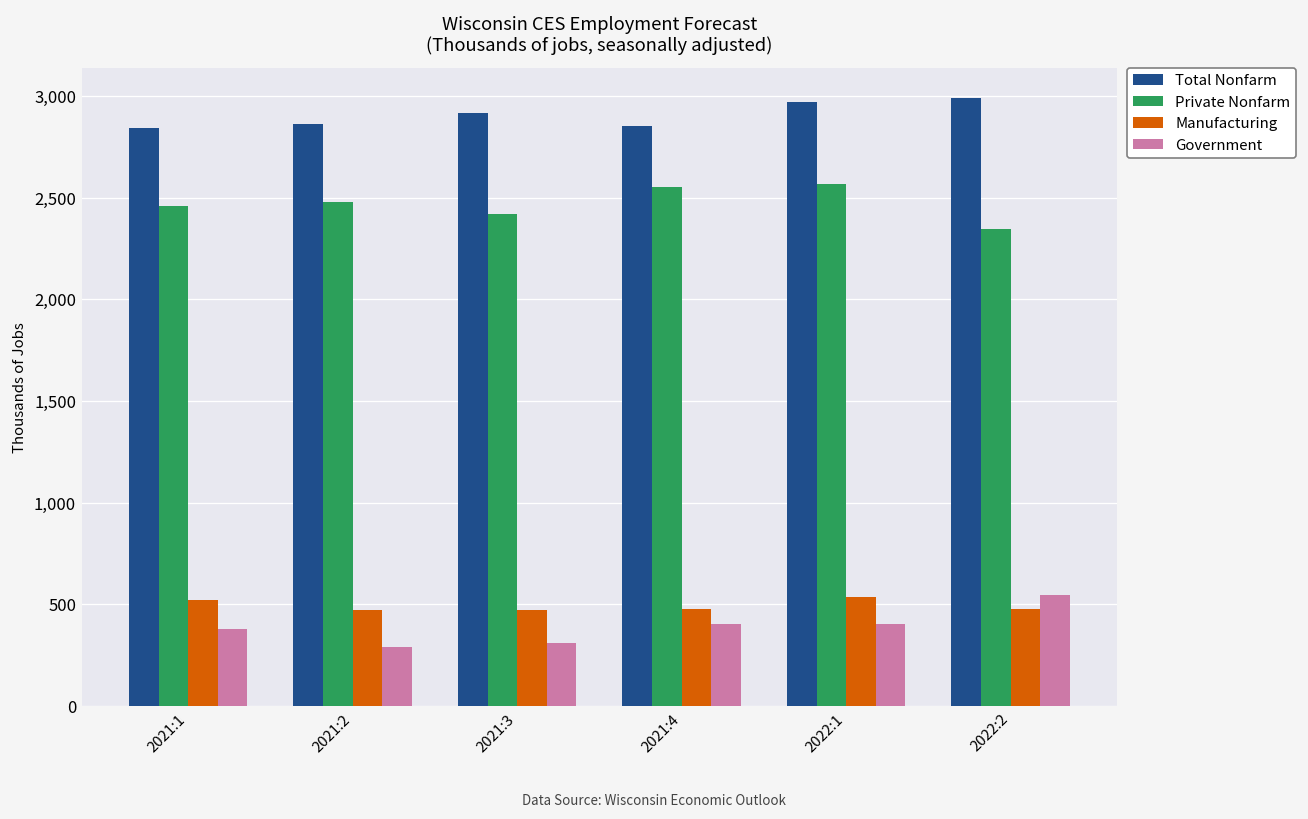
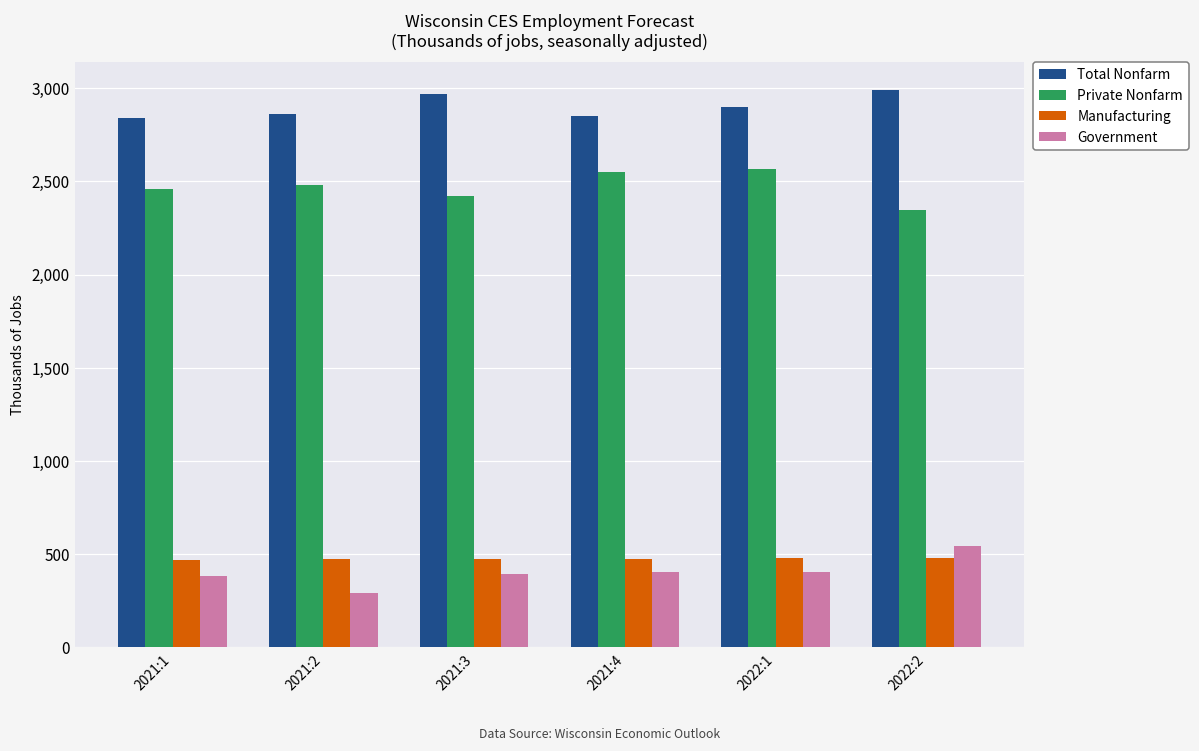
  {
    "Total Nonfarm": {
      "2021:1": "2,840",
      "2021:2": "2,860",
-     "2021:3": "2,920",
+     "2021:3": "2,970",
      "2021:4": "2,850",
-     "2022:1": "2,970",
+     "2022:1": "2,900",
      "2022:2": "2,990"
    },
    "Private Nonfarm": {
      "2021:1": "2,460",
      "2021:2": "2,480",
      "2021:3": "2,420",
      "2021:4": "2,550",
      "2022:1": "2,570",
      "2022:2": "2,350"
    },
    "Manufacturing": {
-     "2021:1": "520",
+     "2021:1": "470",
      "2021:2": "470",
      "2021:3": "470",
      "2021:4": "480",
-     "2022:1": "530",
+     "2022:1": "480",
      "2022:2": "480"
    },
    "Government": {
      "2021:1": "380",
      "2021:2": "290",
-     "2021:3": "310",
+     "2021:3": "390",
      "2021:4": "400",
      "2022:1": "400",
      "2022:2": "540"
    }
  }
